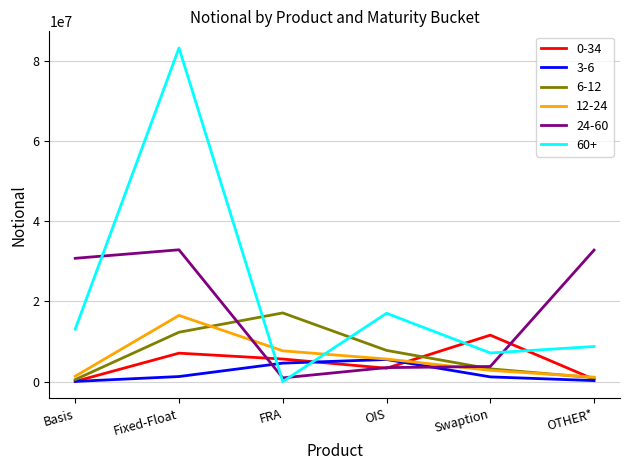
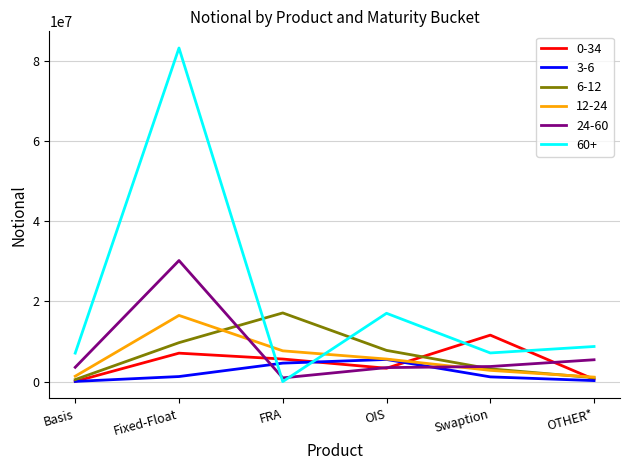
  {
    "0-34": {
      "Fixed-Float": 7000000,
      "FRA": 6000000,
      "Swaption": 12000000
    },
    "3-6": {
      "Fixed-Float": 1000000,
      "FRA": 5000000,
      "Swaption": 1000000
    },
    "6-12": {
-     "Fixed-Float": 12000000,
+     "Fixed-Float": 10000000,
      "FRA": 17000000,
      "OIS": 8000000
    },
    "12-24": {
      "Basis": 1000000,
      "Fixed-Float": 16000000,
      "FRA": 8000000
    },
    "24-60": {
-     "Basis": 31000000,
-     "Fixed-Float": 33000000,
+     "Basis": 4000000,
+     "Fixed-Float": 30000000,
      "FRA": 1000000,
-     "OTHER*": 33000000
+     "OTHER*": 5000000
    },
    "60+": {
-     "Basis": 13000000,
+     "Basis": 7000000,
      "Fixed-Float": 83000000,
      "FRA": 0,
      "OIS": 17000000,
      "Swaption": 7000000,
      "OTHER*": 9000000
    }
  }
